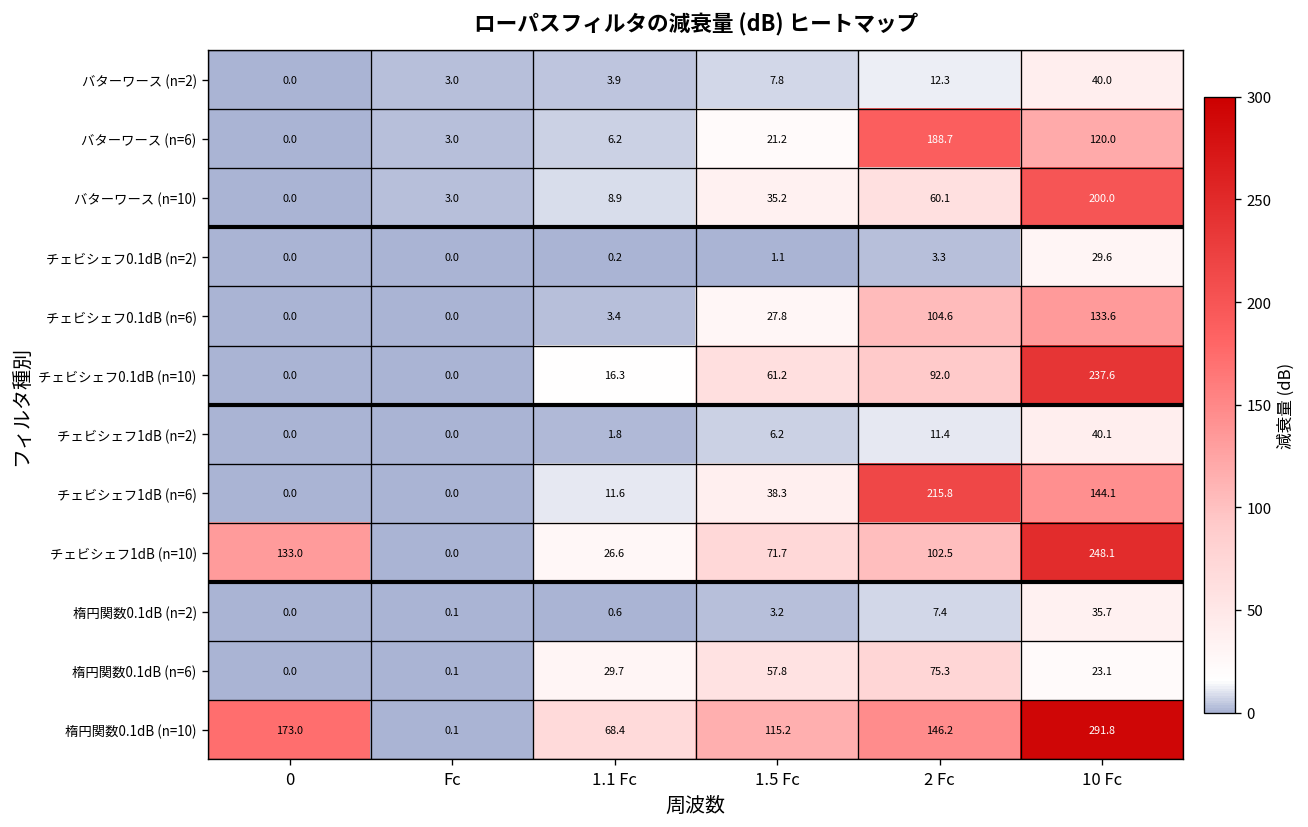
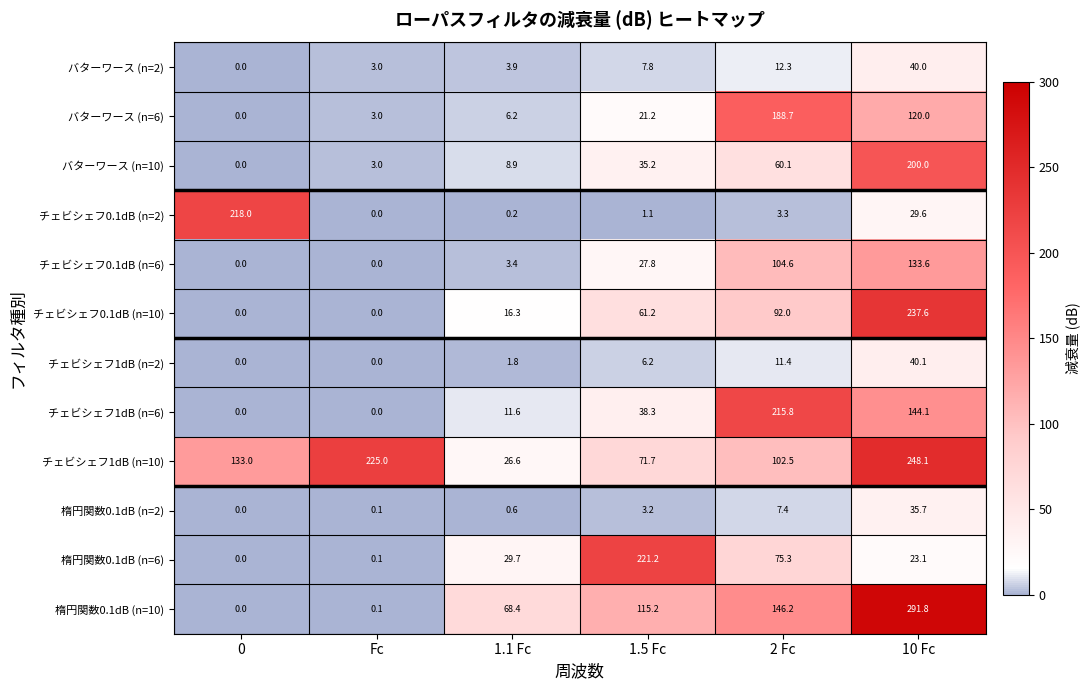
  {
    "バターワース (n=2)": {
      "0": 0.0,
      "Fc": 3.0,
      "1.1 Fc": 3.9,
      "1.5 Fc": 7.8,
      "2 Fc": 12.3,
      "10 Fc": 40.0
    },
    "バターワース (n=6)": {
      "0": 0.0,
      "Fc": 3.0,
      "1.1 Fc": 6.2,
      "1.5 Fc": 21.2,
      "2 Fc": 188.7,
      "10 Fc": 120.0
    },
    "バターワース (n=10)": {
      "0": 0.0,
      "Fc": 3.0,
      "1.1 Fc": 8.9,
      "1.5 Fc": 35.2,
      "2 Fc": 60.1,
      "10 Fc": 200.0
    },
    "チェビシェフ0.1dB (n=2)": {
-     "0": 0.0,
+     "0": 218.0,
      "Fc": 0.0,
      "1.1 Fc": 0.2,
      "1.5 Fc": 1.1,
      "2 Fc": 3.3,
      "10 Fc": 29.6
    },
    "チェビシェフ0.1dB (n=6)": {
      "0": 0.0,
      "Fc": 0.0,
      "1.1 Fc": 3.4,
      "1.5 Fc": 27.8,
      "2 Fc": 104.6,
      "10 Fc": 133.6
    },
    "チェビシェフ0.1dB (n=10)": {
      "0": 0.0,
      "Fc": 0.0,
      "1.1 Fc": 16.3,
      "1.5 Fc": 61.2,
      "2 Fc": 92.0,
      "10 Fc": 237.6
    },
    "チェビシェフ1dB (n=2)": {
      "0": 0.0,
      "Fc": 0.0,
      "1.1 Fc": 1.8,
      "1.5 Fc": 6.2,
      "2 Fc": 11.4,
      "10 Fc": 40.1
    },
    "チェビシェフ1dB (n=6)": {
      "0": 0.0,
      "Fc": 0.0,
      "1.1 Fc": 11.6,
      "1.5 Fc": 38.3,
      "2 Fc": 215.8,
      "10 Fc": 144.1
    },
    "チェビシェフ1dB (n=10)": {
      "0": 133.0,
-     "Fc": 0.0,
+     "Fc": 225.0,
      "1.1 Fc": 26.6,
      "1.5 Fc": 71.7,
      "2 Fc": 102.5,
      "10 Fc": 248.1
    },
    "楕円関数0.1dB (n=2)": {
      "0": 0.0,
      "Fc": 0.1,
      "1.1 Fc": 0.6,
      "1.5 Fc": 3.2,
      "2 Fc": 7.4,
      "10 Fc": 35.7
    },
    "楕円関数0.1dB (n=6)": {
      "0": 0.0,
      "Fc": 0.1,
      "1.1 Fc": 29.7,
-     "1.5 Fc": 57.8,
+     "1.5 Fc": 221.2,
      "2 Fc": 75.3,
      "10 Fc": 23.1
    },
    "楕円関数0.1dB (n=10)": {
-     "0": 173.0,
+     "0": 0.0,
      "Fc": 0.1,
      "1.1 Fc": 68.4,
      "1.5 Fc": 115.2,
      "2 Fc": 146.2,
      "10 Fc": 291.8
    }
  }
